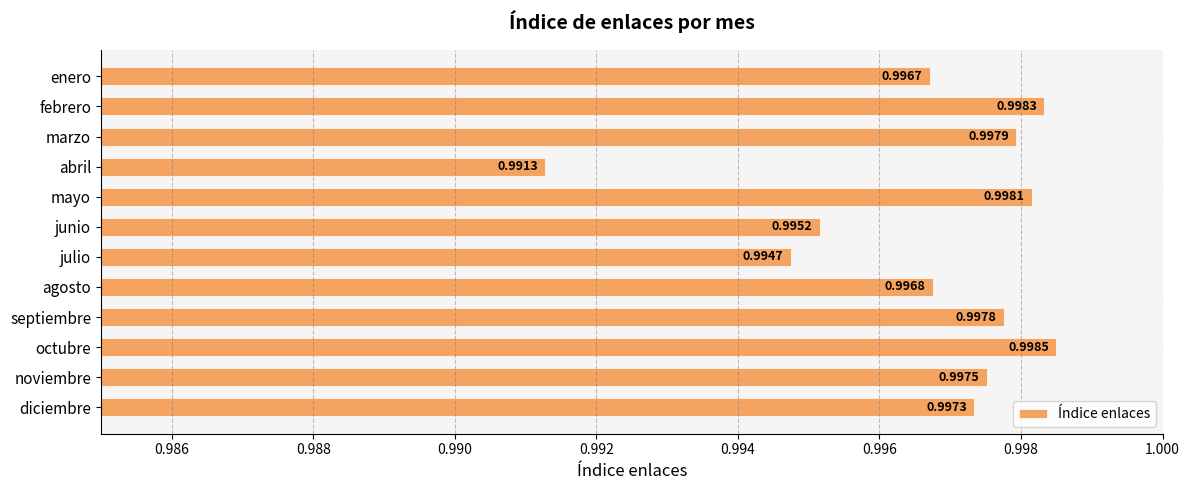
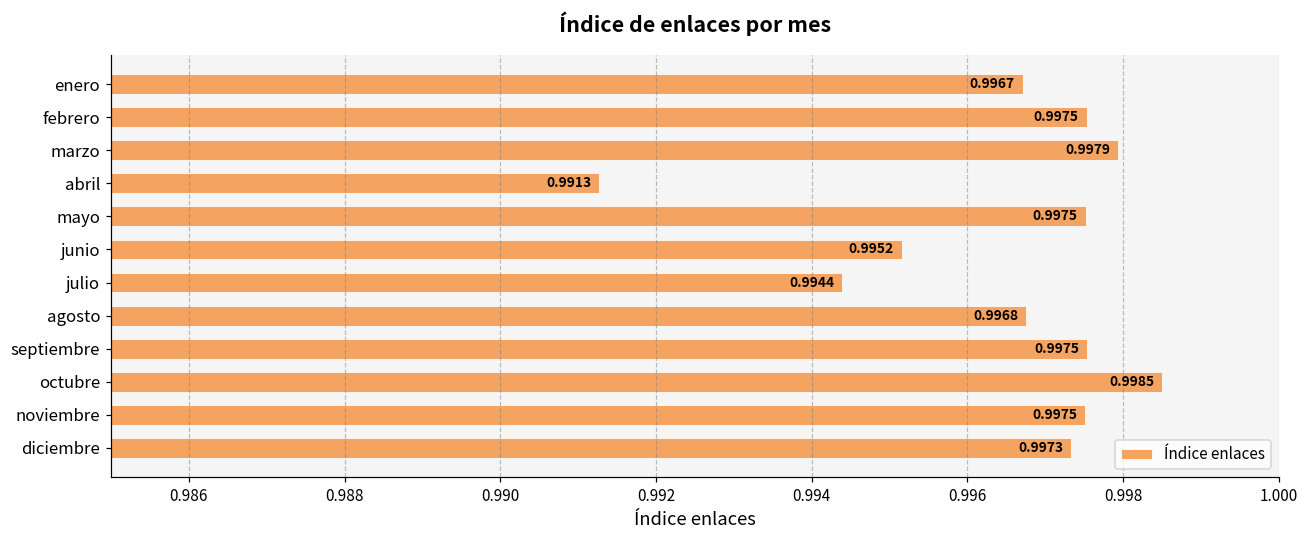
  {
    "enero": 0.9967,
-   "febrero": 0.9983,
+   "febrero": 0.9975,
    "marzo": 0.9979,
    "abril": 0.9913,
-   "mayo": 0.9981,
+   "mayo": 0.9975,
    "junio": 0.9952,
-   "julio": 0.9947,
+   "julio": 0.9944,
    "agosto": 0.9968,
-   "septiembre": 0.9978,
+   "septiembre": 0.9975,
    "octubre": 0.9985,
    "noviembre": 0.9975,
    "diciembre": 0.9973
  }
